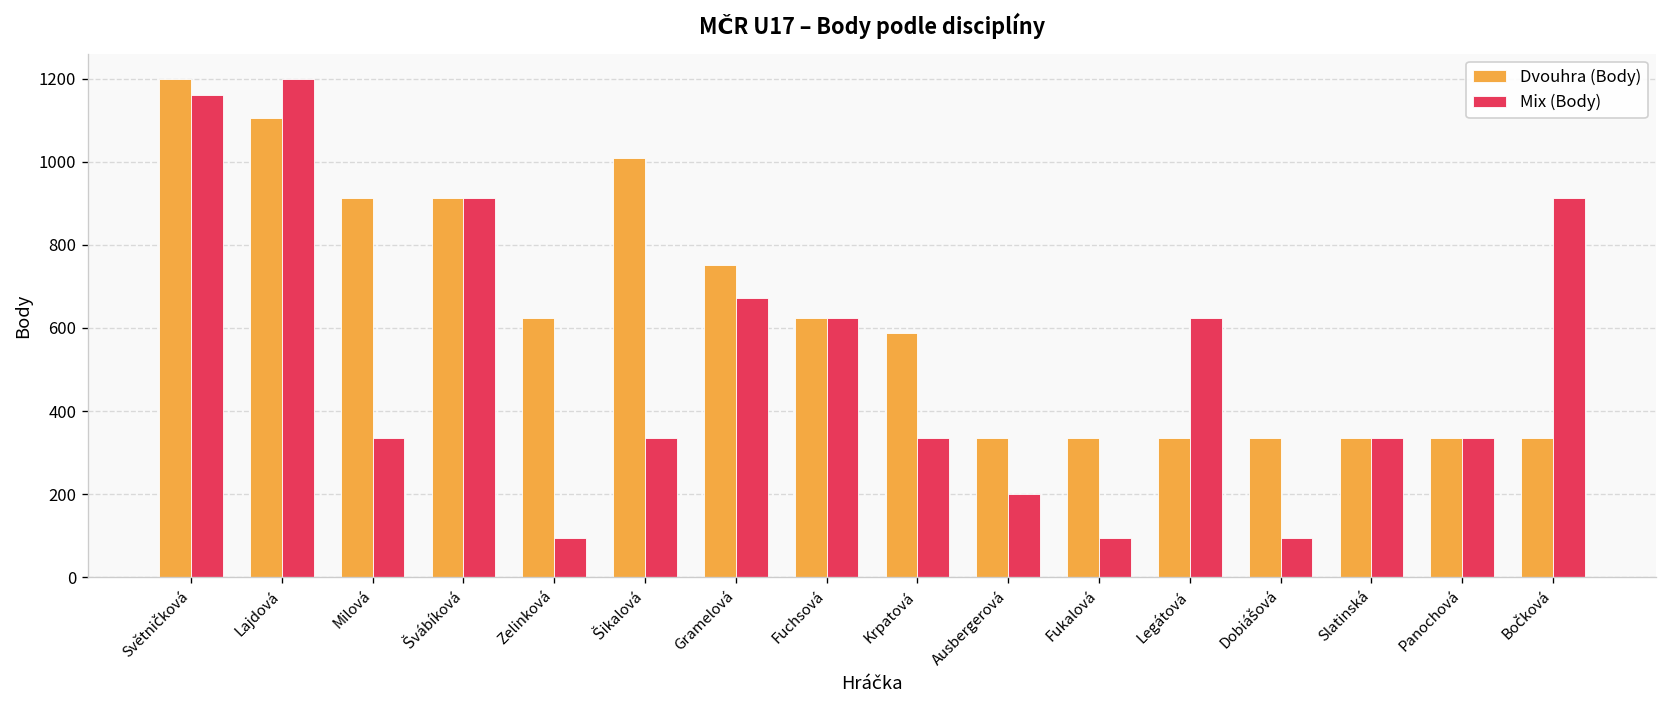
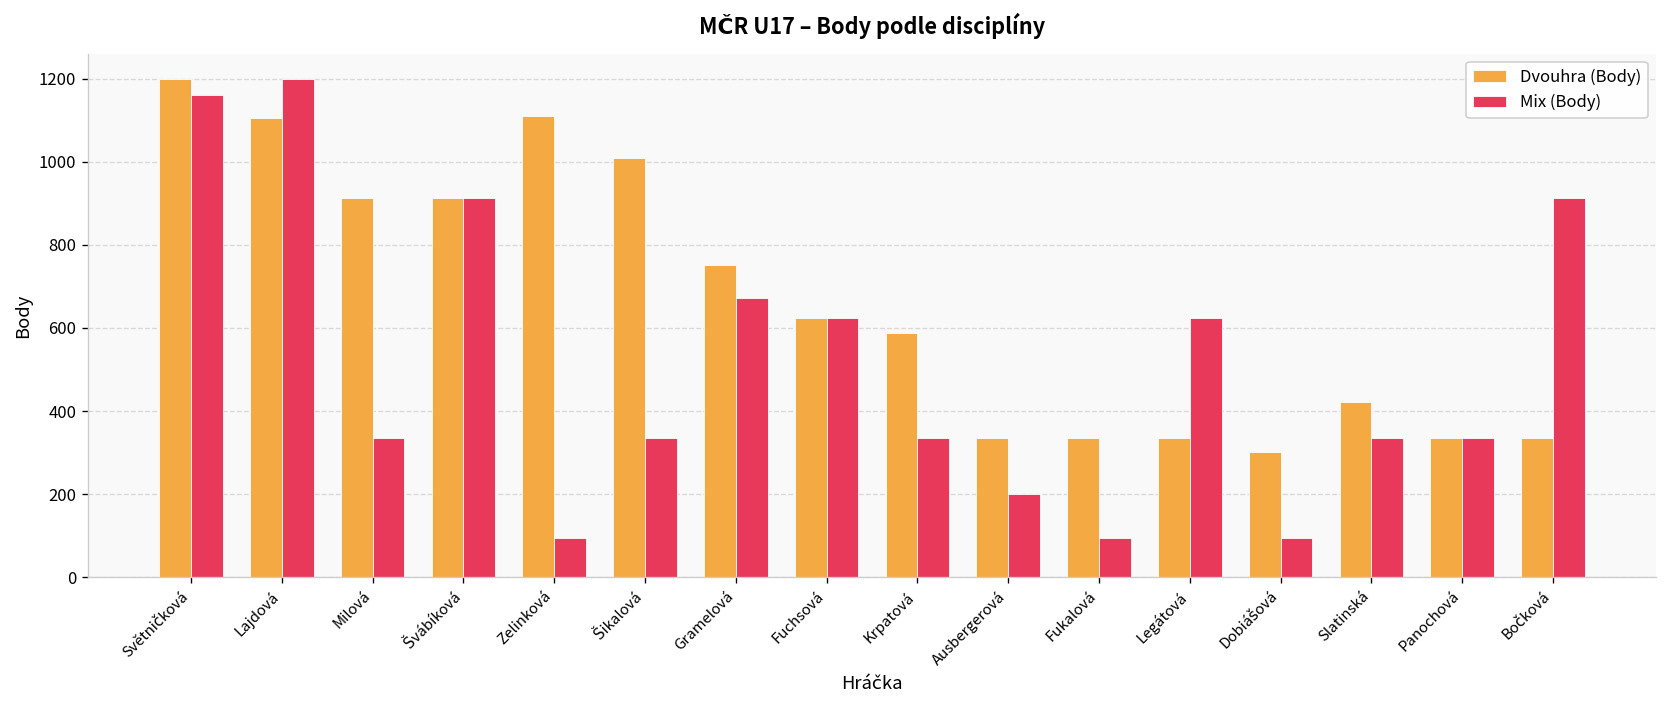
  {
    "Dvouhra (Body)": {
      "Světničková": 1200,
      "Lajdová": 1100,
      "Milová": 910,
      "Švábíková": 910,
-     "Zelinková": 620,
+     "Zelinková": 1110,
      "Šikalová": 1010,
      "Gramelová": 750,
      "Fuchsová": 620,
      "Krpatová": 590,
      "Ausbergerová": 340,
      "Fukalová": 340,
      "Legátová": 340,
-     "Dobiášová": 340,
-     "Slatinská": 340,
+     "Dobiášová": 300,
+     "Slatinská": 420,
      "Panochová": 340,
      "Bočková": 340
    },
    "Mix (Body)": {
      "Světničková": 1160,
      "Lajdová": 1200,
      "Milová": 340,
      "Švábíková": 910,
      "Zelinková": 100,
      "Šikalová": 340,
      "Gramelová": 670,
      "Fuchsová": 620,
      "Krpatová": 340,
      "Ausbergerová": 200,
      "Fukalová": 100,
      "Legátová": 620,
      "Dobiášová": 100,
      "Slatinská": 340,
      "Panochová": 340,
      "Bočková": 910
    }
  }
